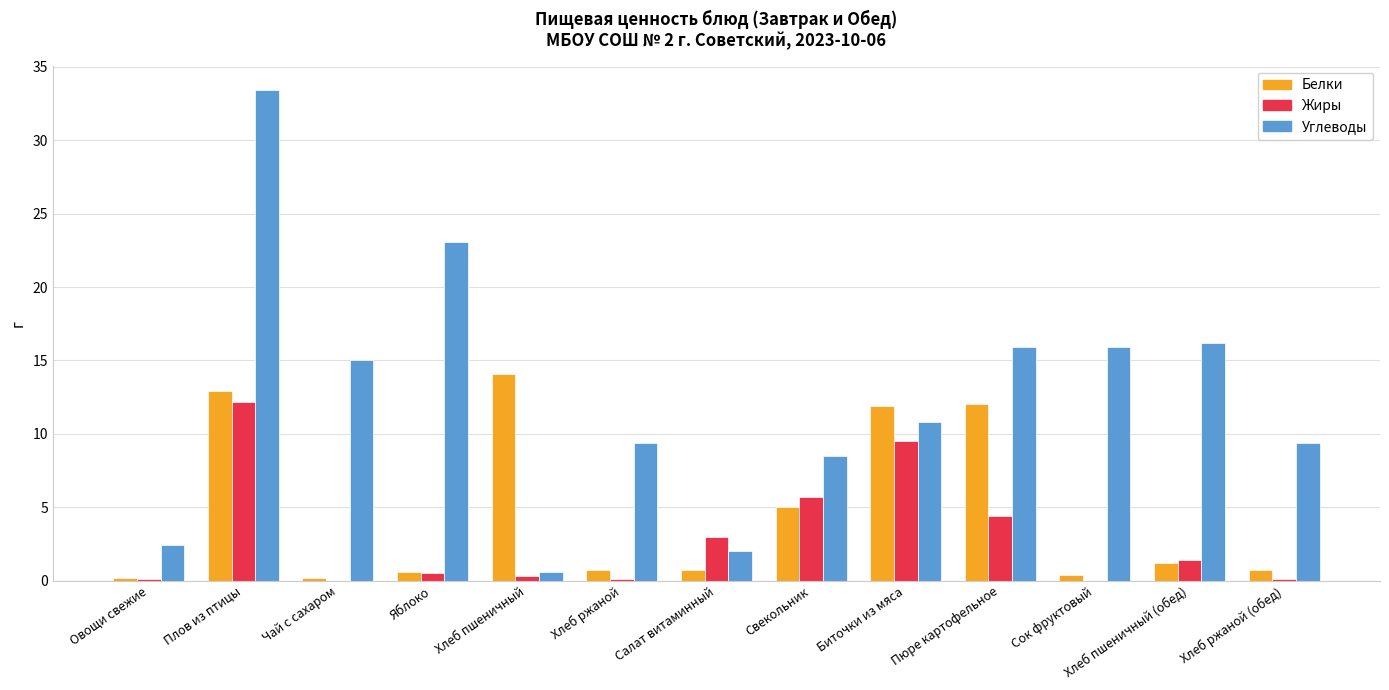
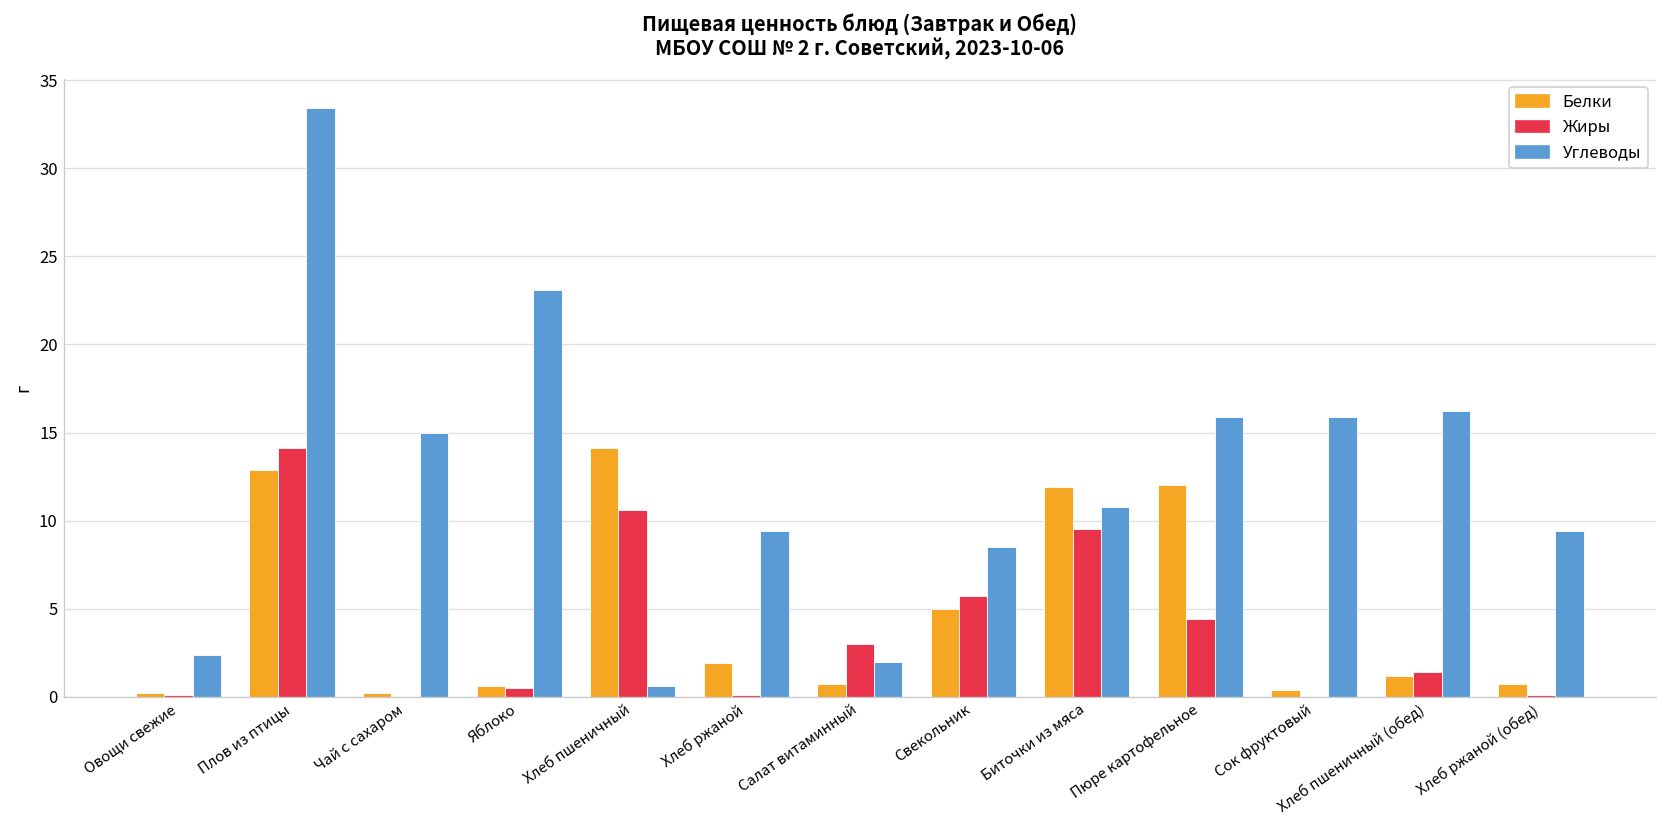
  {
    "Белки": {
      "Овощи свежие": 0.2,
      "Плов из птицы": 12.9,
      "Чай с сахаром": 0.2,
      "Яблоко": 0.6,
      "Хлеб пшеничный": 14.1,
-     "Хлеб ржаной": 0.7,
+     "Хлеб ржаной": 1.9,
      "Салат витаминный": 0.7,
      "Свекольник": 5.0,
      "Биточки из мяса": 11.9,
      "Пюре картофельное": 12.0,
      "Сок фруктовый": 0.4,
      "Хлеб пшеничный (обед)": 1.2,
      "Хлеб ржаной (обед)": 0.7
    },
    "Жиры": {
-     "Плов из птицы": 12.2,
+     "Плов из птицы": 14.1,
      "Чай с сахаром": 0.0,
      "Яблоко": 0.5,
-     "Хлеб пшеничный": 0.3,
+     "Хлеб пшеничный": 10.6,
      "Салат витаминный": 3.0,
      "Свекольник": 5.7,
      "Биточки из мяса": 9.5,
      "Пюре картофельное": 4.4,
      "Сок фруктовый": 0.0,
      "Хлеб пшеничный (обед)": 1.4
    },
    "Углеводы": {
      "Овощи свежие": 2.4,
      "Плов из птицы": 33.4,
      "Чай с сахаром": 15.0,
      "Яблоко": 23.1,
      "Хлеб пшеничный": 0.6,
      "Хлеб ржаной": 9.4,
      "Салат витаминный": 2.0,
      "Свекольник": 8.5,
      "Биточки из мяса": 10.8,
      "Пюре картофельное": 15.9,
      "Сок фруктовый": 15.9,
      "Хлеб пшеничный (обед)": 16.2,
      "Хлеб ржаной (обед)": 9.4
    }
  }
